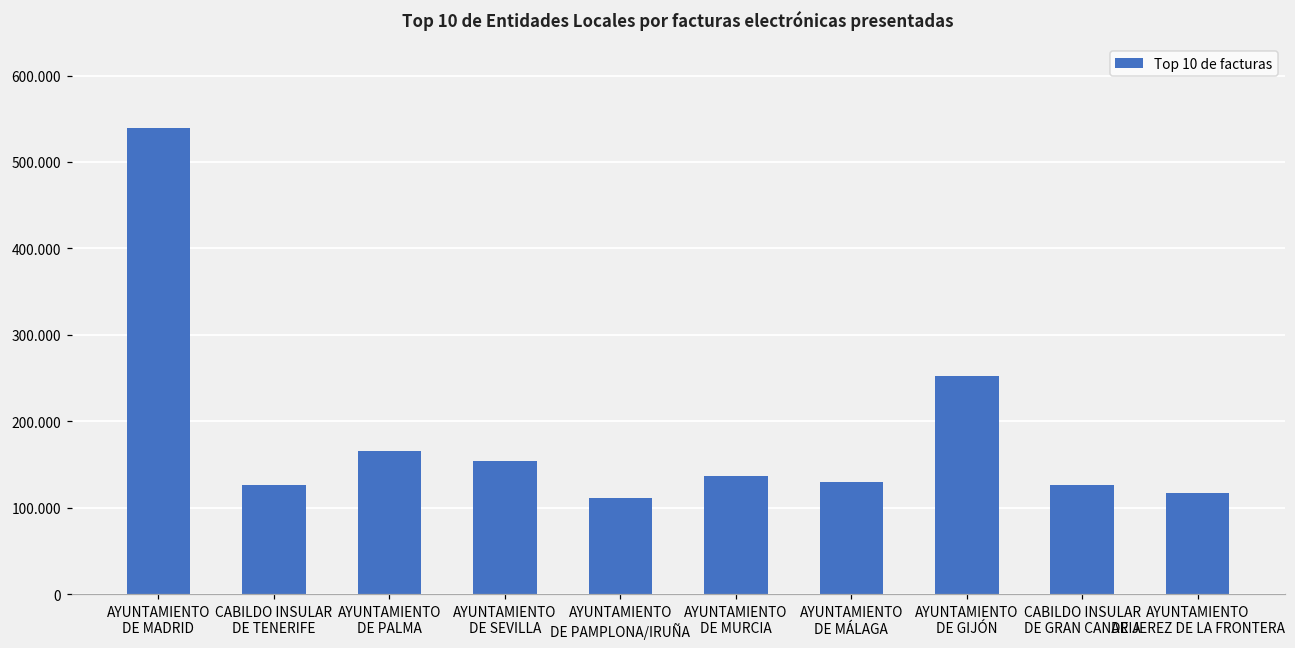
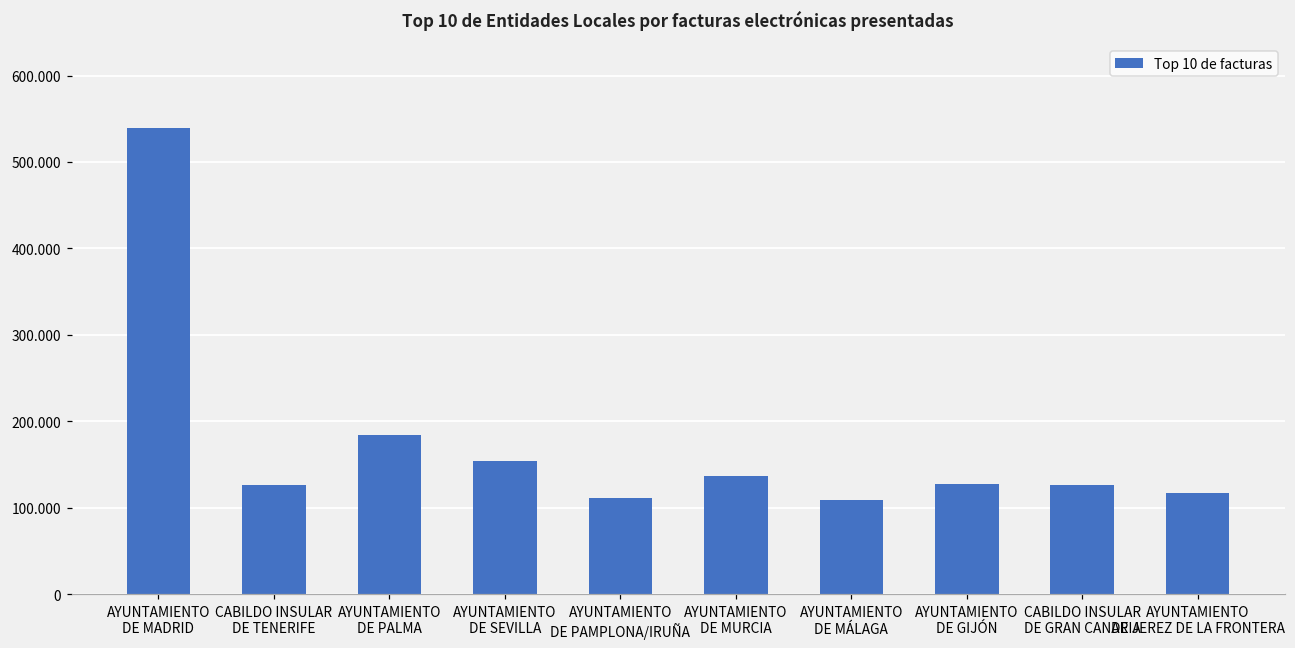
  {
    "AYUNTAMIENTO DE MADRID": 540,
    "CABILDO INSULAR DE TENERIFE": 130,
-   "AYUNTAMIENTO DE PALMA": 170,
+   "AYUNTAMIENTO DE PALMA": 180,
    "AYUNTAMIENTO DE SEVILLA": 150,
    "AYUNTAMIENTO DE PAMPLONA/IRUÑA": 110,
    "AYUNTAMIENTO DE MURCIA": 140,
-   "AYUNTAMIENTO DE MÁLAGA": 130,
-   "AYUNTAMIENTO DE GIJÓN": 250
+   "AYUNTAMIENTO DE MÁLAGA": 110,
+   "AYUNTAMIENTO DE GIJÓN": 130
  }
